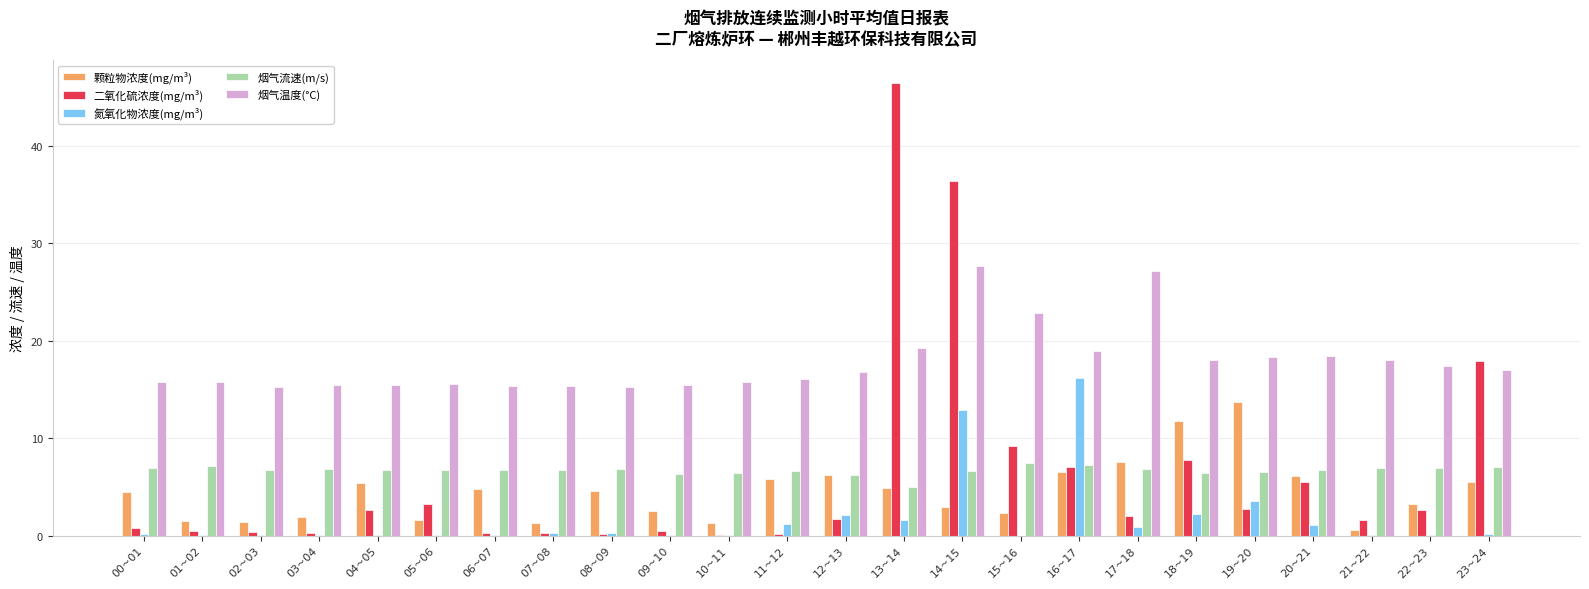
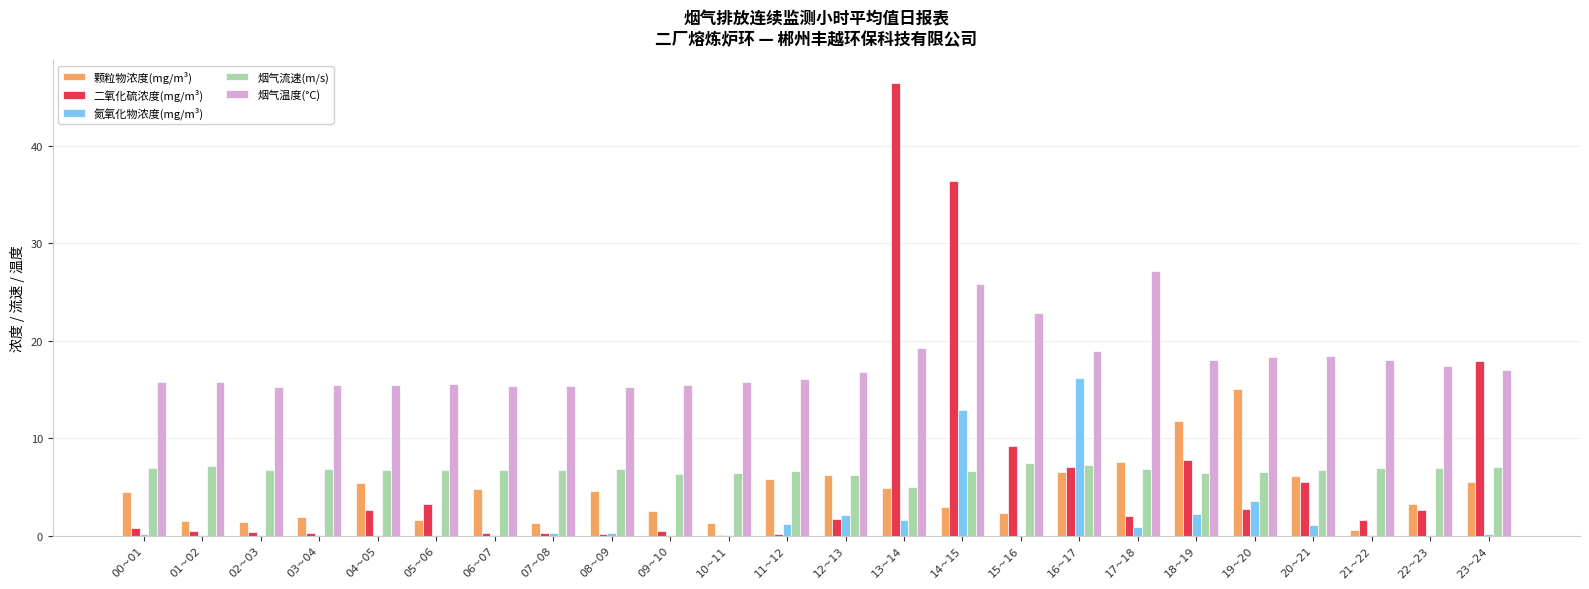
  {
    "颗粒物浓度(mg/m³)": {
      "00~01": 4,
      "01~02": 2,
      "02~03": 1,
      "03~04": 2,
      "04~05": 5,
      "05~06": 2,
      "06~07": 5,
      "07~08": 1,
      "08~09": 5,
      "09~10": 3,
      "10~11": 1,
      "11~12": 6,
      "12~13": 6,
      "13~14": 5,
      "14~15": 3,
      "15~16": 2,
      "16~17": 7,
      "17~18": 8,
      "18~19": 12,
-     "19~20": 14,
+     "19~20": 15,
      "20~21": 6,
      "21~22": 1,
      "22~23": 3,
      "23~24": 6
    },
    "二氧化硫浓度(mg/m³)": {
      "00~01": 1,
      "01~02": 0,
      "02~03": 0,
      "04~05": 3,
      "05~06": 3,
      "06~07": 0,
      "09~10": 0,
      "12~13": 2,
      "13~14": 46,
      "14~15": 36,
      "15~16": 9,
      "16~17": 7,
      "17~18": 2,
      "18~19": 8,
      "19~20": 3,
      "20~21": 6,
      "21~22": 2,
      "22~23": 3,
      "23~24": 18
    },
    "氮氧化物浓度(mg/m³)": {
      "07~08": 0,
      "08~09": 0,
      "11~12": 1,
      "12~13": 2,
      "13~14": 2,
      "14~15": 13,
      "16~17": 16,
      "17~18": 1,
      "18~19": 2,
      "19~20": 4,
      "20~21": 1
    },
    "烟气流速(m/s)": {
      "00~01": 7,
      "01~02": 7,
      "02~03": 7,
      "03~04": 7,
      "04~05": 7,
      "05~06": 7,
      "06~07": 7,
      "07~08": 7,
      "08~09": 7,
      "09~10": 6,
      "10~11": 6,
      "11~12": 7,
      "12~13": 6,
      "13~14": 5,
      "14~15": 7,
      "15~16": 7,
      "16~17": 7,
      "17~18": 7,
      "18~19": 6,
      "19~20": 7,
      "20~21": 7,
      "21~22": 7,
      "22~23": 7,
      "23~24": 7
    },
    "烟气温度(°C)": {
      "00~01": 16,
      "01~02": 16,
      "02~03": 15,
      "03~04": 15,
      "04~05": 15,
      "05~06": 16,
      "06~07": 15,
      "07~08": 15,
      "08~09": 15,
      "09~10": 15,
      "10~11": 16,
      "11~12": 16,
      "12~13": 17,
      "13~14": 19,
-     "14~15": 28,
+     "14~15": 26,
      "15~16": 23,
      "16~17": 19,
      "17~18": 27,
      "18~19": 18,
      "19~20": 18,
      "20~21": 18,
      "21~22": 18,
      "22~23": 17,
      "23~24": 17
    }
  }
